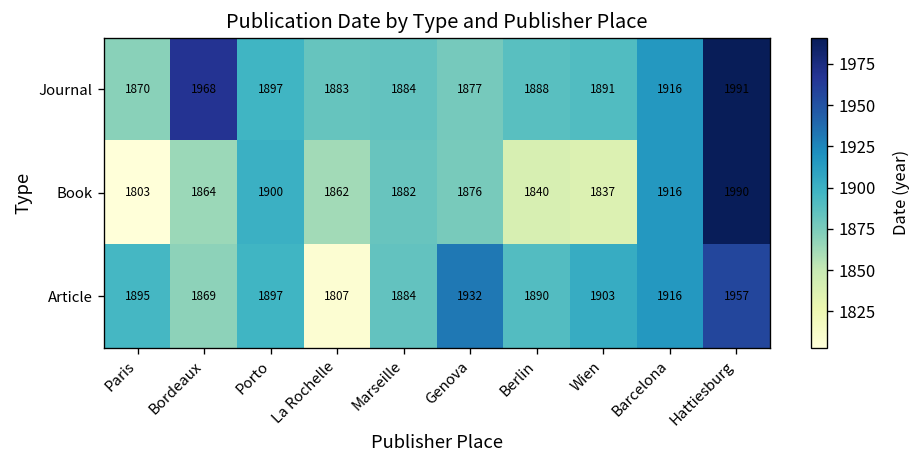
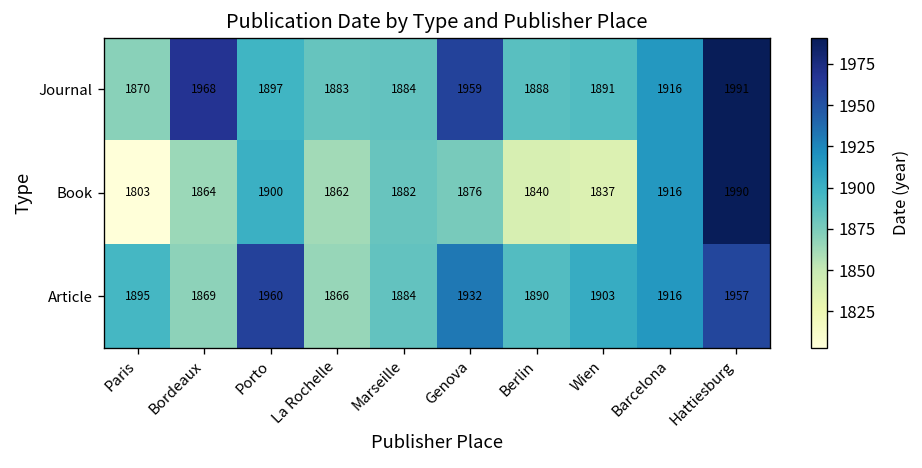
  {
    "Journal": {
      "Paris": 1870,
      "Bordeaux": 1968,
      "Porto": 1897,
      "La Rochelle": 1883,
      "Marseille": 1884,
-     "Genova": 1877,
+     "Genova": 1959,
      "Berlin": 1888,
      "Wien": 1891,
      "Barcelona": 1916,
      "Hattiesburg": 1991
    },
    "Book": {
      "Paris": 1803,
      "Bordeaux": 1864,
      "Porto": 1900,
      "La Rochelle": 1862,
      "Marseille": 1882,
      "Genova": 1876,
      "Berlin": 1840,
      "Wien": 1837,
      "Barcelona": 1916,
      "Hattiesburg": 1990
    },
    "Article": {
      "Paris": 1895,
      "Bordeaux": 1869,
-     "Porto": 1897,
-     "La Rochelle": 1807,
+     "Porto": 1960,
+     "La Rochelle": 1866,
      "Marseille": 1884,
      "Genova": 1932,
      "Berlin": 1890,
      "Wien": 1903,
      "Barcelona": 1916,
      "Hattiesburg": 1957
    }
  }
